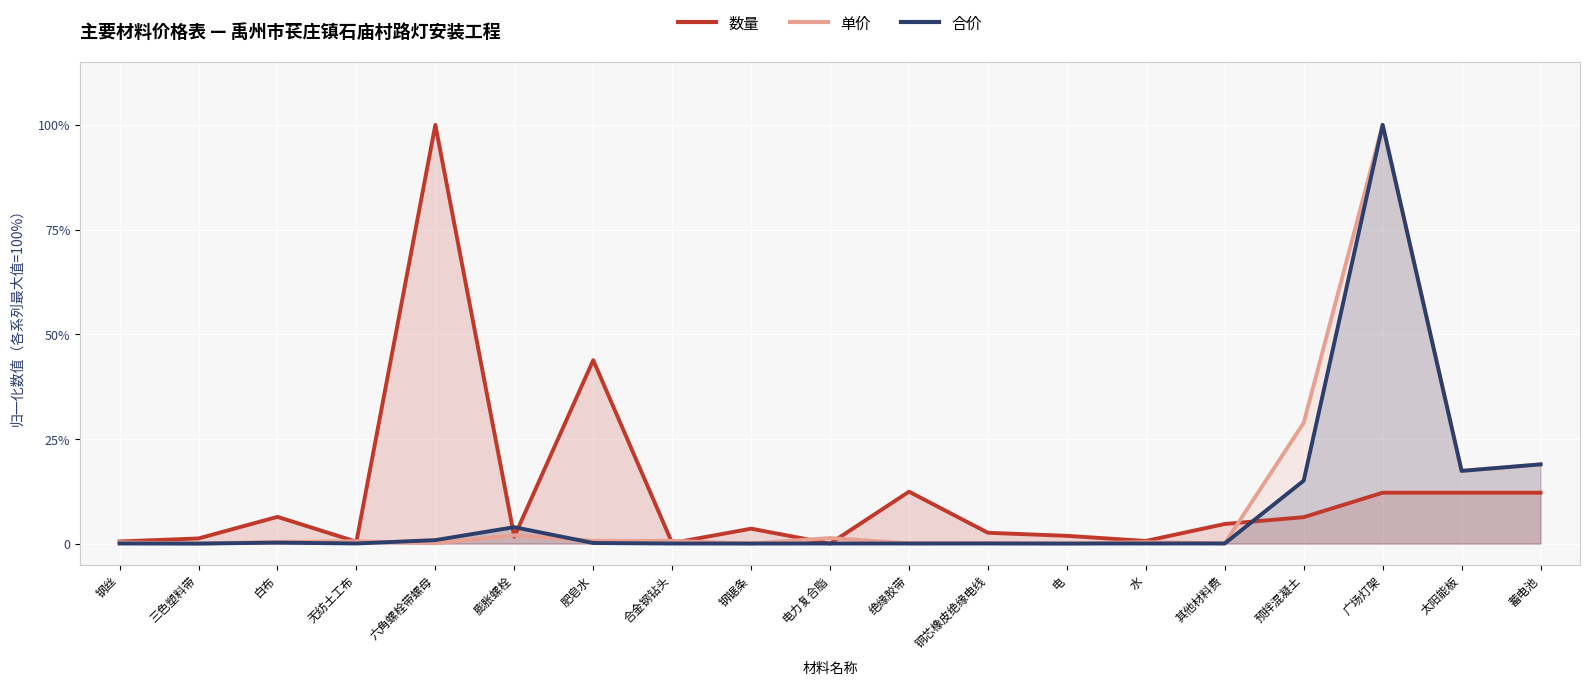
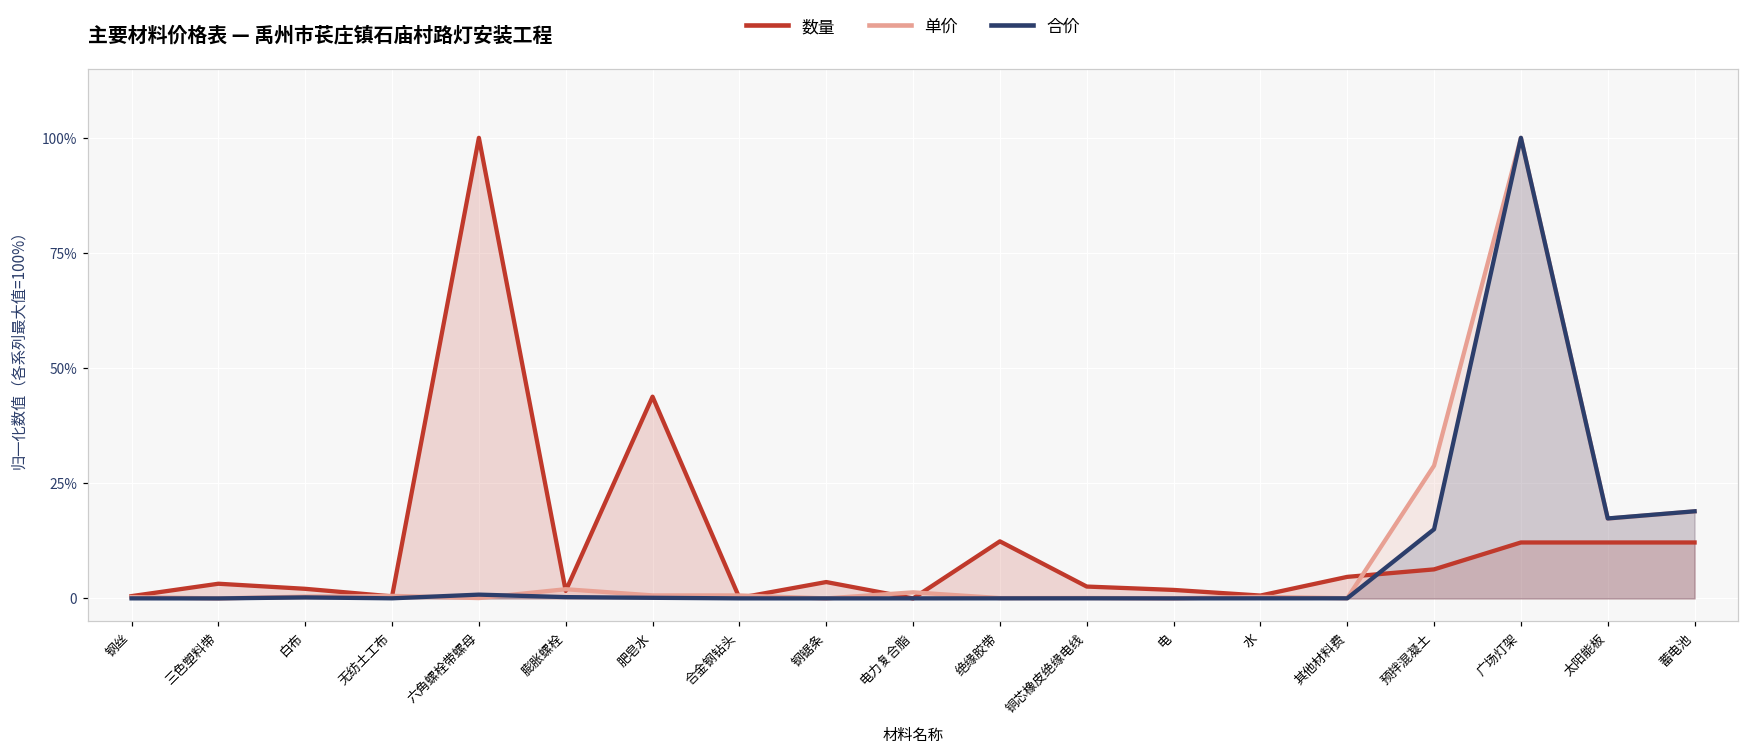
  {
    "数量": {
-     "三色塑料带": "1%",
-     "白布": "6%",
+     "三色塑料带": "3%",
+     "白布": "2%",
      "六角螺栓带螺母": "100%",
      "肥皂水": "44%",
      "钢锯条": "4%",
      "绝缘胶带": "12%",
      "铜芯橡皮绝缘电线": "3%",
      "电": "2%",
      "其他材料费": "5%",
      "预拌混凝土": "6%",
      "广场灯架": "12%",
      "太阳能板": "12%",
      "蓄电池": "12%"
    },
    "单价": {
      "六角螺栓带螺母": "0%",
      "电力复合脂": "1%",
      "预拌混凝土": "29%"
    },
    "合价": {
      "六角螺栓带螺母": "1%",
-     "膨胀螺栓": "4%",
+     "膨胀螺栓": "0%",
      "预拌混凝土": "15%"
    }
  }
